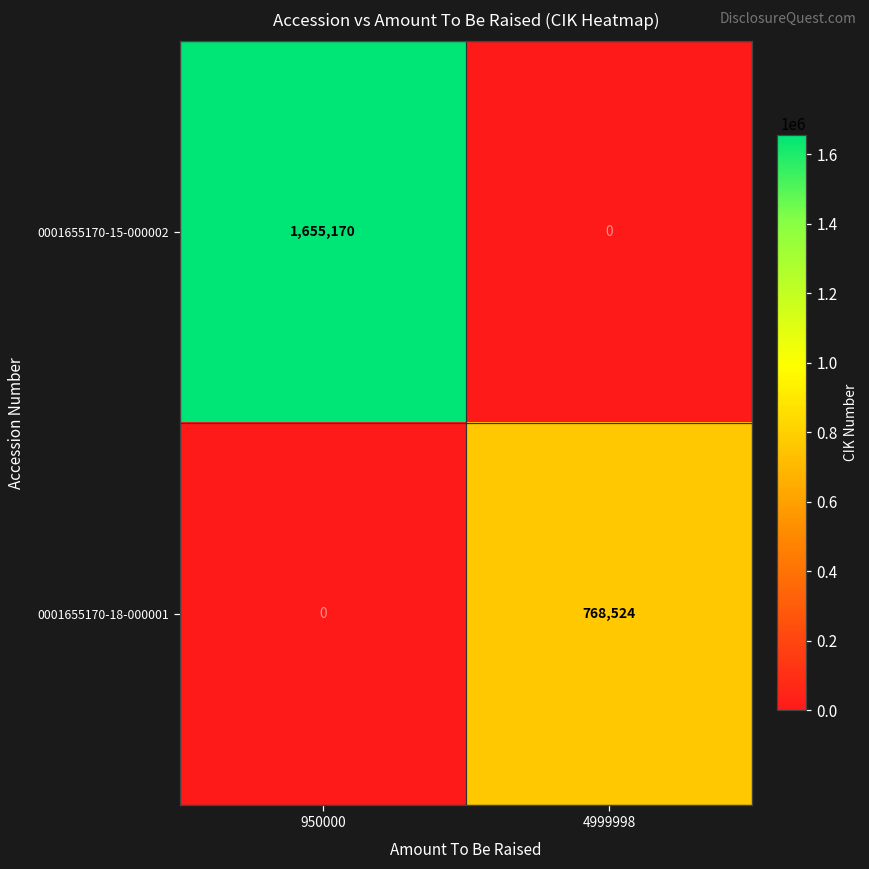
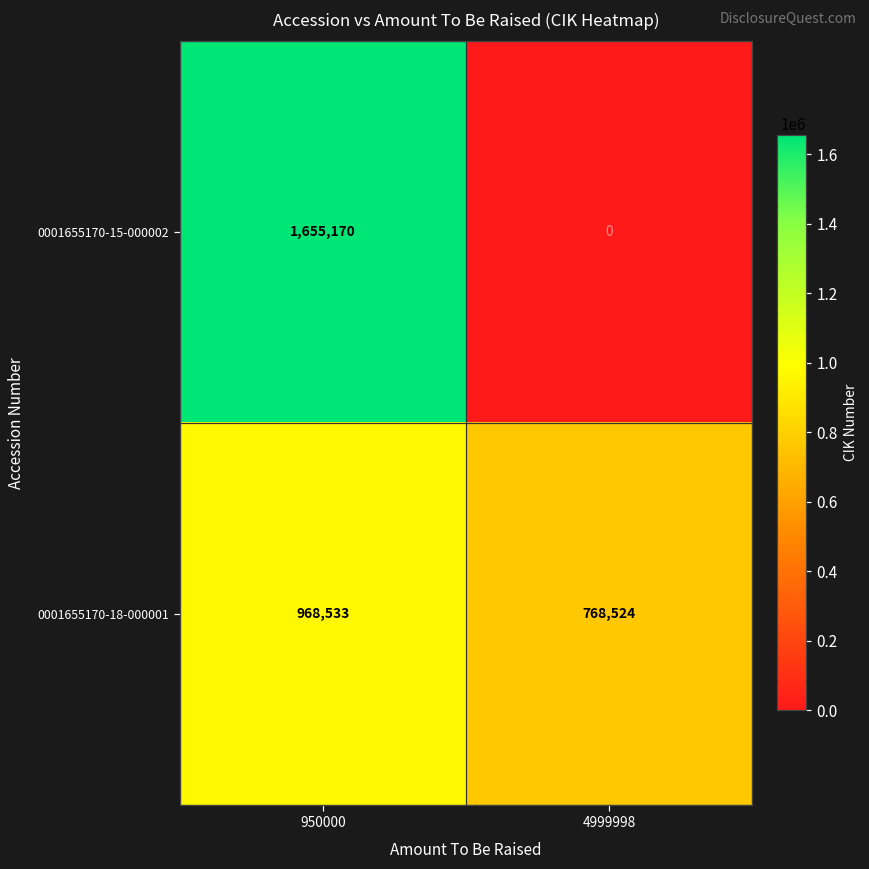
  {
    "0001655170-15-000002": {
      "950000": "1,655,170",
      "4999998": "0"
    },
    "0001655170-18-000001": {
-     "950000": "0",
+     "950000": "968,533",
      "4999998": "768,524"
    }
  }
